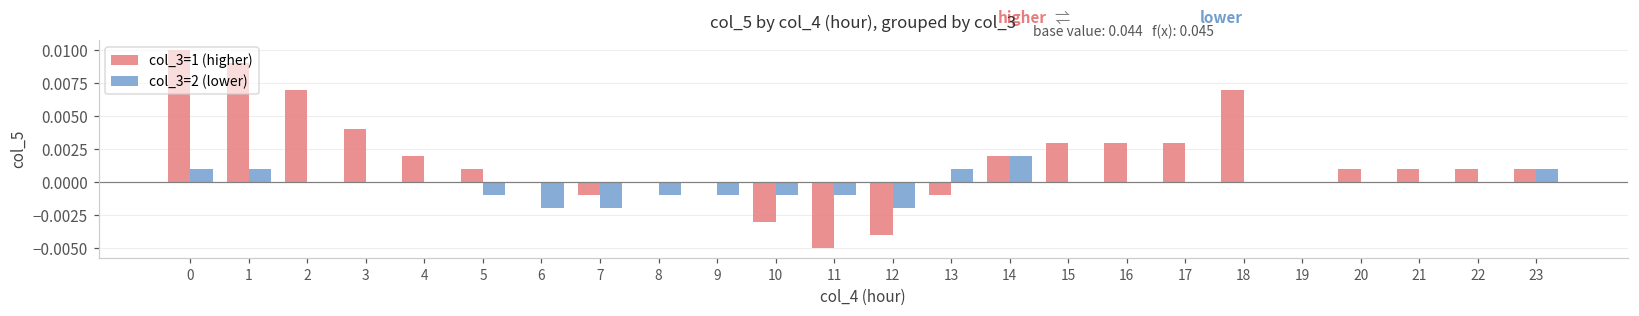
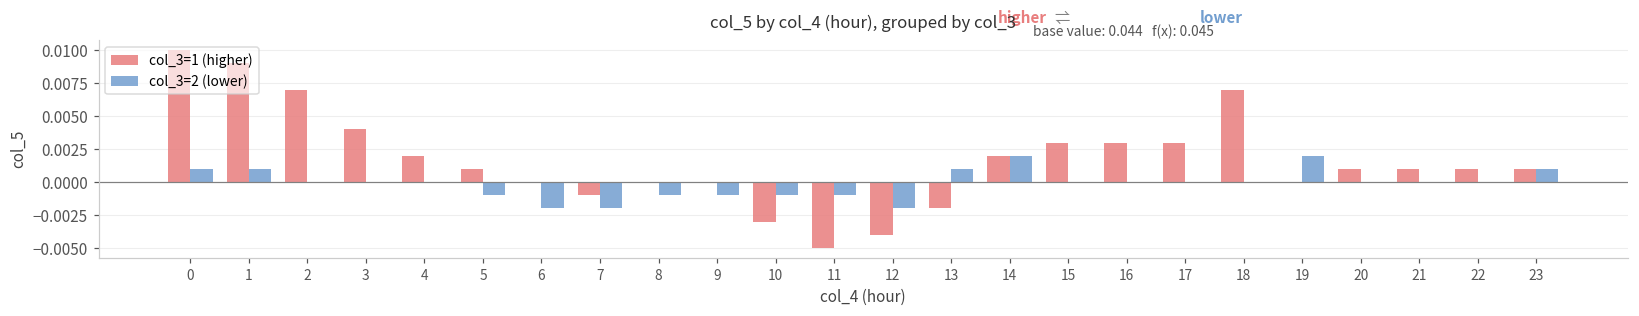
  {
    "col_3=1 (higher)": {
      "2": 0.0070,
      "3": 0.0040,
      "4": 0.0020,
      "5": 0.0010,
      "6": 0.0000,
      "7": -0.0010,
      "8": 0.0000,
      "9": 0.0000,
      "10": -0.0030,
      "11": -0.0050,
      "12": -0.0040,
-     "13": -0.0010,
+     "13": -0.0020,
      "14": 0.0020,
      "15": 0.0030,
      "16": 0.0030,
      "17": 0.0030,
      "18": 0.0070,
      "19": 0.0000,
      "20": 0.0010,
      "21": 0.0010,
      "22": 0.0010,
      "23": 0.0010
    },
    "col_3=2 (lower)": {
      "0": 0.0010,
      "1": 0.0010,
      "2": 0.0000,
      "3": 0.0000,
      "4": 0.0000,
      "5": -0.0010,
      "6": -0.0020,
      "7": -0.0020,
      "8": -0.0010,
      "9": -0.0010,
      "10": -0.0010,
      "11": -0.0010,
      "12": -0.0020,
      "13": 0.0010,
      "14": 0.0020,
      "15": 0.0000,
      "16": 0.0000,
      "17": 0.0000,
      "18": 0.0000,
-     "19": 0.0000,
+     "19": 0.0020,
      "20": 0.0000,
      "21": 0.0000,
      "22": 0.0000,
      "23": 0.0010
    }
  }
